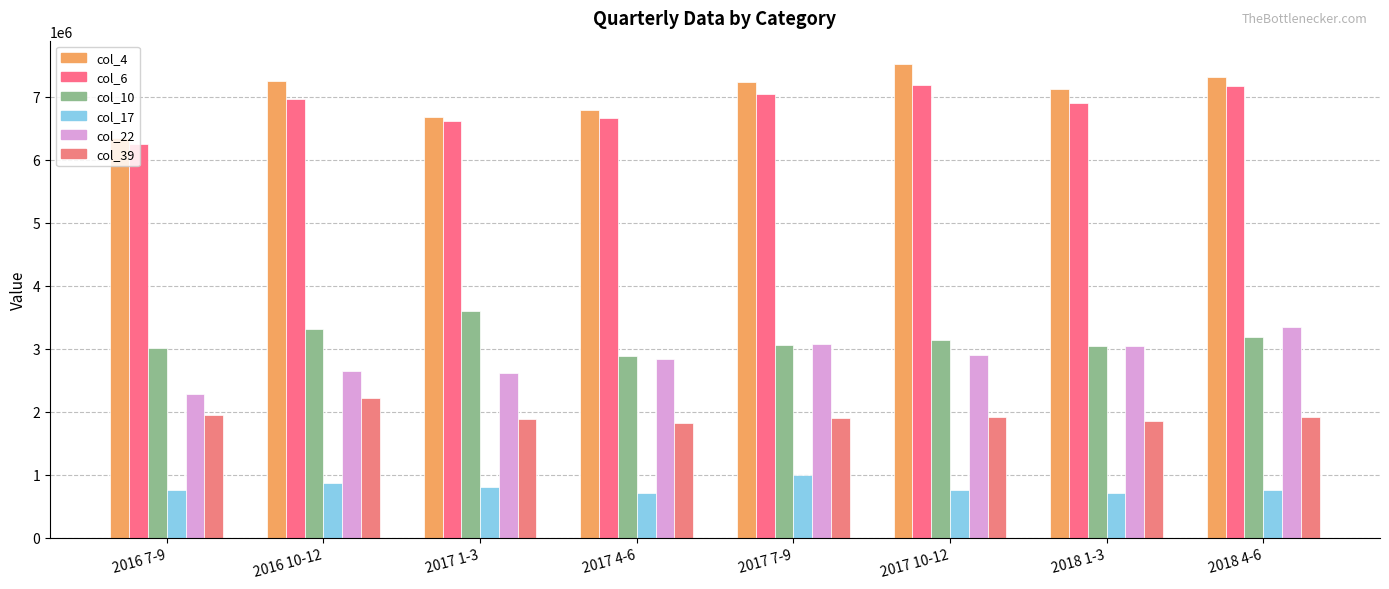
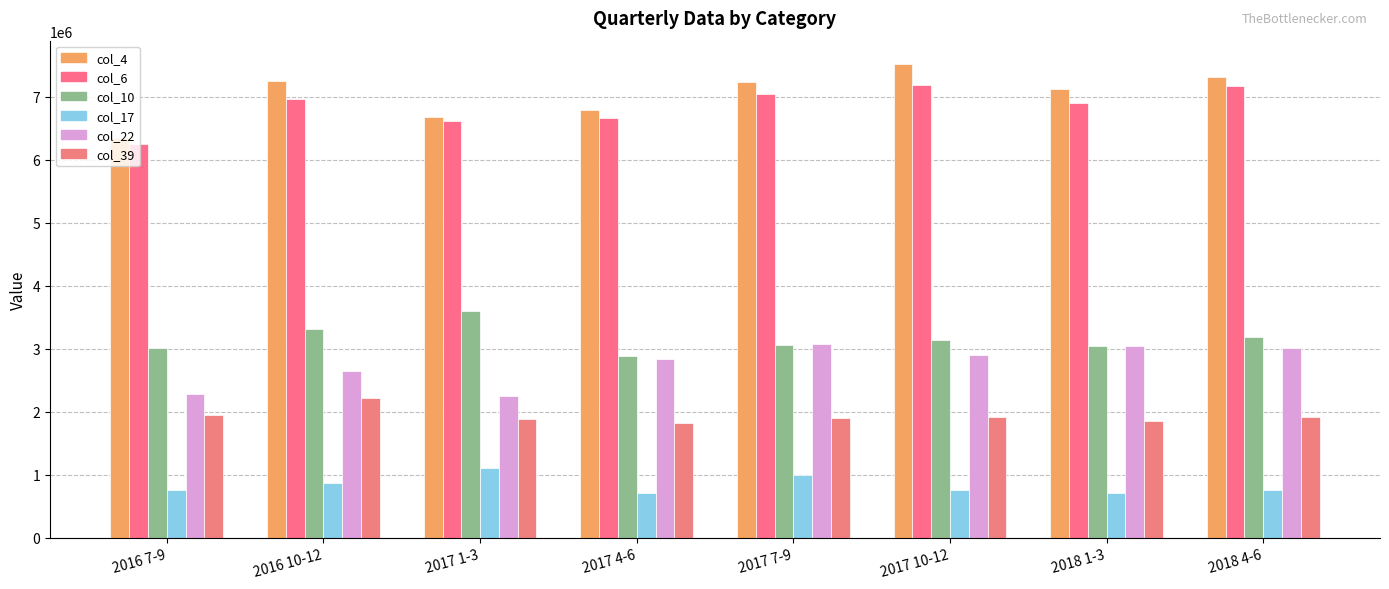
  {
    "col_10": {
      "2016 7-9": 3000000,
      "2016 10-12": 3300000,
      "2017 1-3": 3600000,
      "2017 4-6": 2900000,
      "2017 7-9": 3100000,
      "2017 10-12": 3100000,
      "2018 1-3": 3000000,
      "2018 4-6": 3200000
    },
    "col_17": {
      "2016 7-9": 800000,
      "2016 10-12": 900000,
-     "2017 1-3": 800000,
+     "2017 1-3": 1100000,
      "2017 4-6": 700000,
      "2017 7-9": 1000000,
      "2017 10-12": 800000,
      "2018 1-3": 700000,
      "2018 4-6": 800000
    },
    "col_22": {
      "2016 7-9": 2300000,
      "2016 10-12": 2600000,
-     "2017 1-3": 2600000,
+     "2017 1-3": 2200000,
      "2017 4-6": 2800000,
      "2017 7-9": 3100000,
      "2017 10-12": 2900000,
      "2018 1-3": 3000000,
-     "2018 4-6": 3300000
+     "2018 4-6": 3000000
    }
  }
